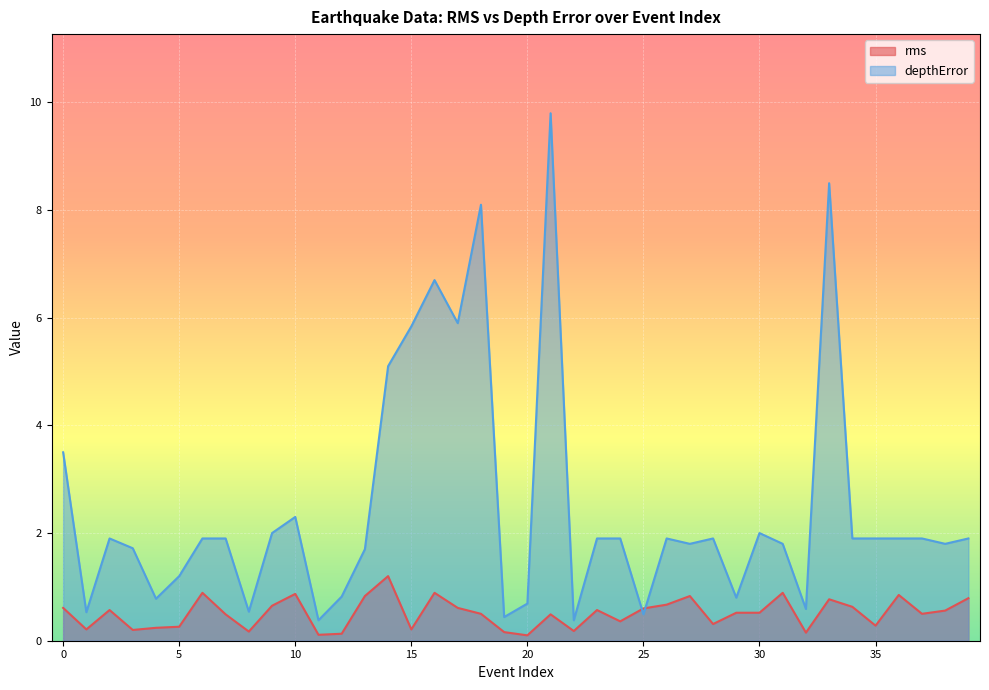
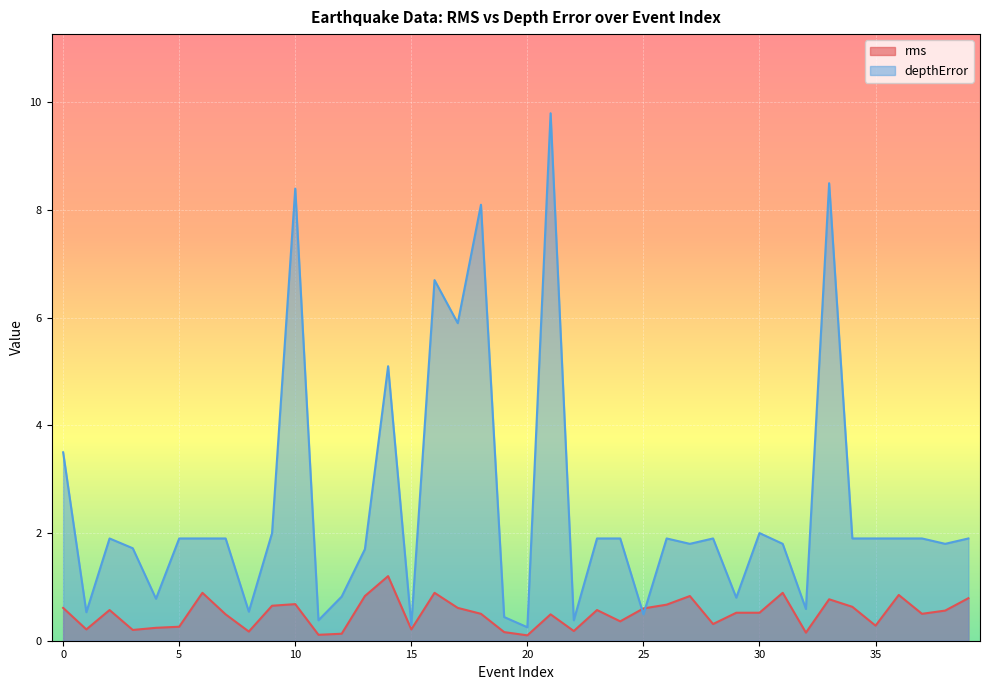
  {
    "rms": {
      "0": 0.6,
      "5": 0.3,
-     "10": 0.9,
+     "10": 0.7,
      "15": 0.2,
      "20": 0.1,
      "25": 0.6,
      "30": 0.5,
      "35": 0.3
    },
    "depthError": {
      "0": 3.5,
-     "5": 1.2,
-     "10": 2.3,
-     "15": 5.8,
-     "20": 0.7,
+     "5": 1.9,
+     "10": 8.4,
+     "15": 0.3,
+     "20": 0.3,
      "25": 0.5,
      "30": 2.0,
      "35": 1.9
    }
  }
